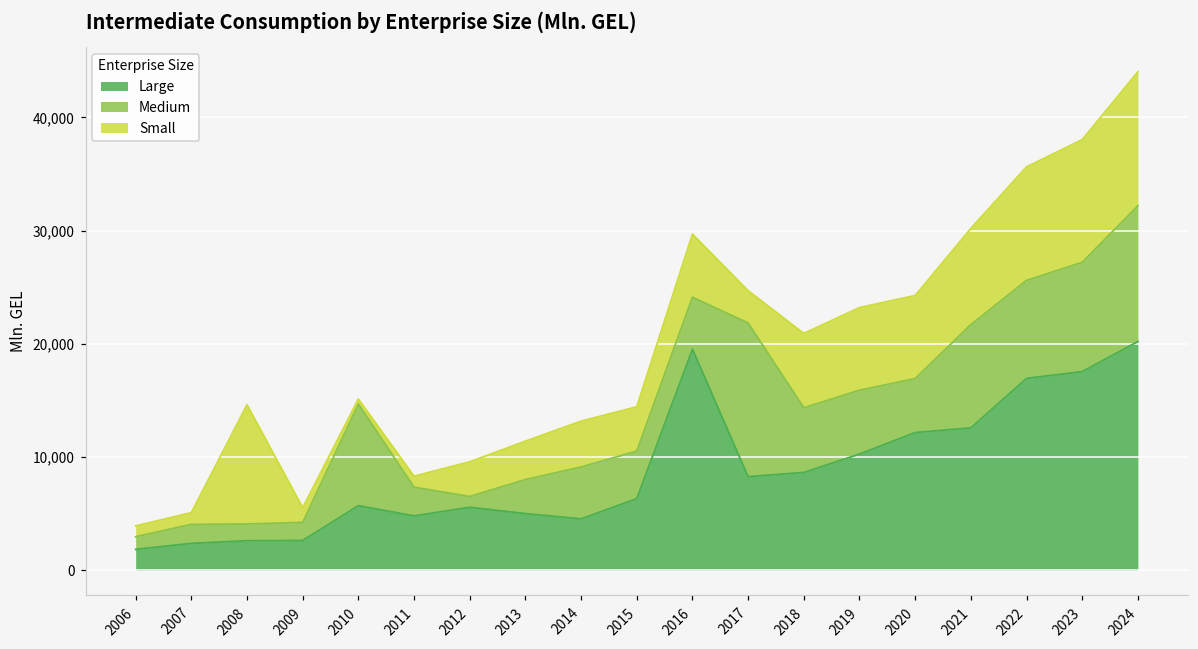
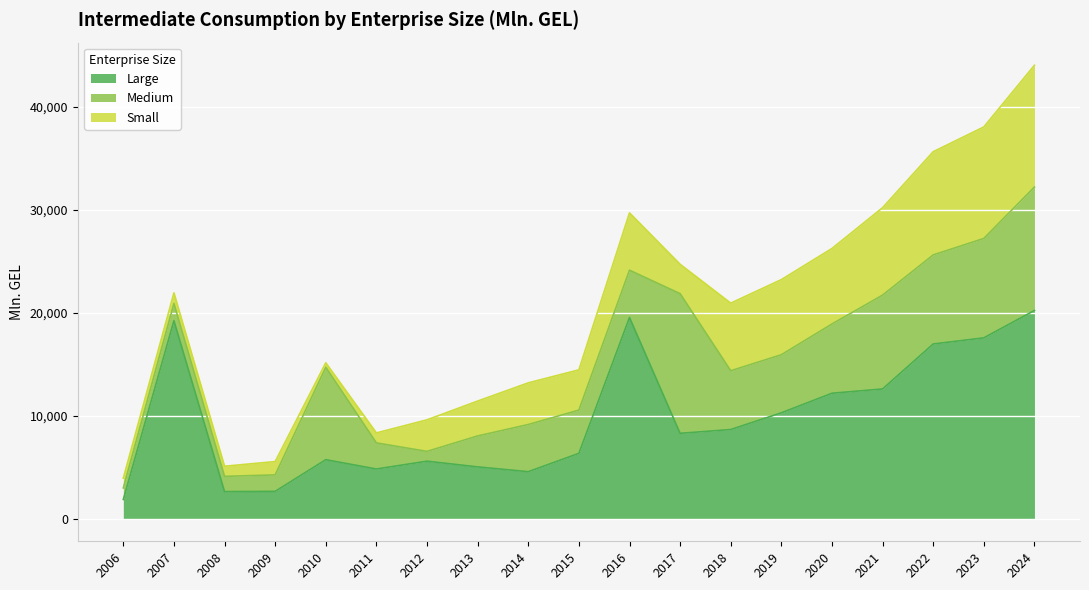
  {
    "Large": {
      "2006": "1,900",
-     "2007": "2,400",
+     "2007": "19,200",
      "2008": "2,600",
      "2009": "2,600",
      "2010": "5,700",
      "2011": "4,800",
      "2012": "5,600",
      "2013": "5,000",
      "2014": "4,600",
      "2015": "6,300",
      "2016": "19,500",
      "2017": "8,300",
      "2018": "8,700",
      "2019": "10,300",
      "2020": "12,200",
      "2021": "12,600",
      "2022": "17,000",
      "2023": "17,600",
      "2024": "20,200"
    },
    "Medium": {
      "2006": "1,100",
      "2007": "1,700",
      "2008": "1,500",
      "2009": "1,600",
      "2010": "9,000",
      "2011": "2,500",
      "2012": "1,000",
      "2013": "3,000",
      "2014": "4,600",
      "2015": "4,200",
      "2016": "4,600",
      "2017": "13,600",
      "2018": "5,700",
      "2019": "5,600",
-     "2020": "4,800",
+     "2020": "6,700",
      "2021": "9,100",
      "2022": "8,600",
      "2023": "9,700",
      "2024": "12,000"
    },
    "Small": {
      "2006": "1,000",
      "2007": "1,000",
-     "2008": "10,500",
+     "2008": "1,000",
      "2009": "1,300",
      "2010": "400",
      "2011": "1,000",
      "2012": "3,100",
      "2013": "3,400",
      "2014": "4,000",
      "2015": "3,900",
      "2016": "5,600",
      "2017": "2,900",
      "2018": "6,600",
      "2019": "7,300",
      "2020": "7,300",
      "2021": "8,500",
      "2022": "10,000",
      "2023": "10,800",
      "2024": "11,800"
    }
  }
